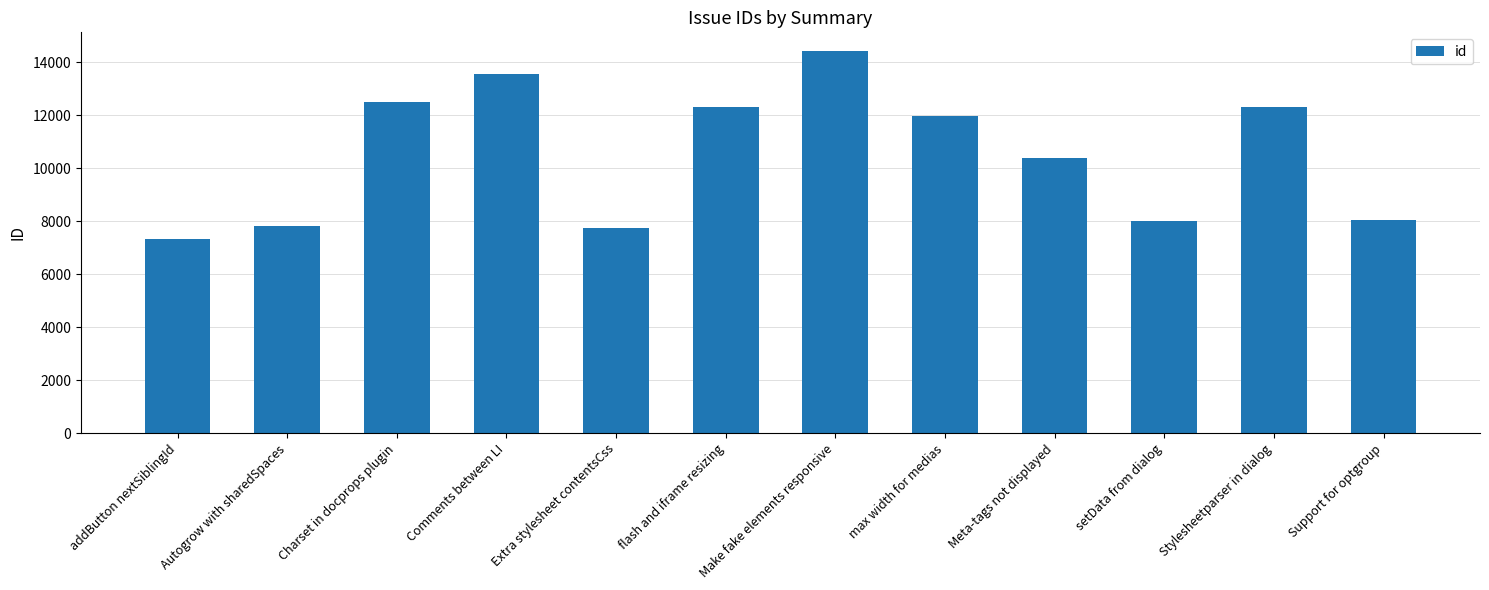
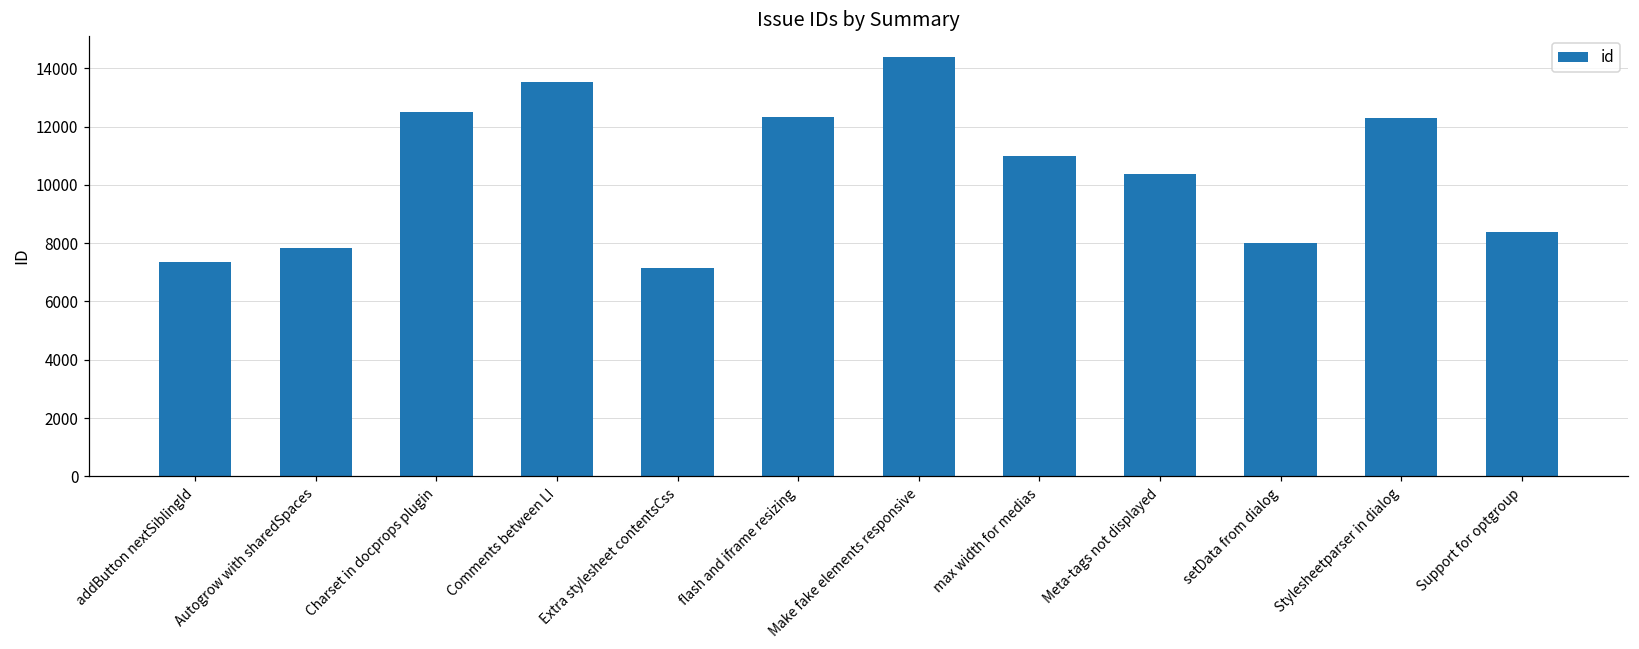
  {
    "addButton nextSiblingId": 7300,
    "Autogrow with sharedSpaces": 7800,
    "Charset in docprops plugin": 12500,
    "Comments between LI": 13500,
-   "Extra stylesheet contentsCss": 7700,
+   "Extra stylesheet contentsCss": 7100,
    "flash and iframe resizing": 12300,
    "Make fake elements responsive": 14400,
-   "max width for medias": 12000,
+   "max width for medias": 11000,
    "Meta-tags not displayed": 10400,
    "setData from dialog": 8000,
    "Stylesheetparser in dialog": 12300,
-   "Support for optgroup": 8000
+   "Support for optgroup": 8400
  }
